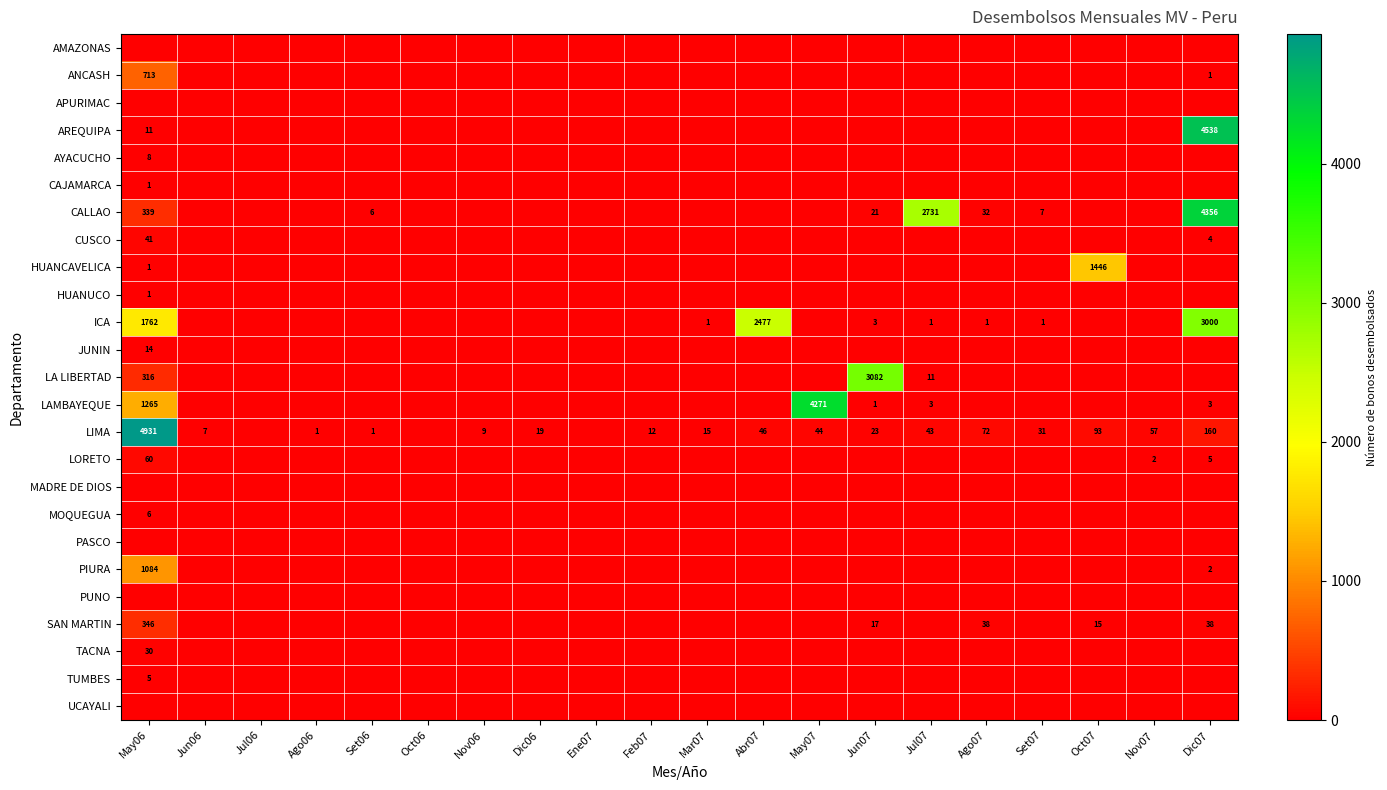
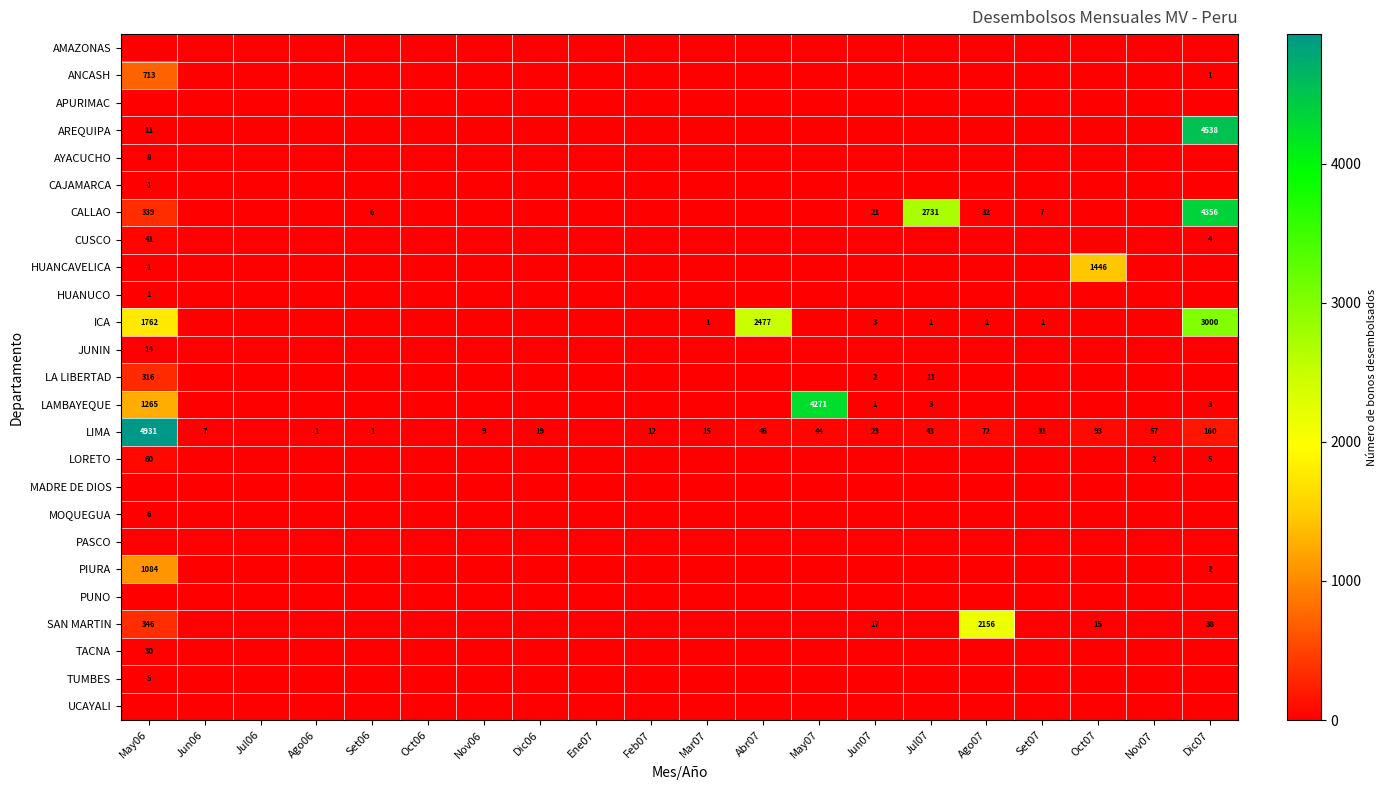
  {
    "ANCASH": {
      "May06": 713,
      "Dic07": 1
    },
    "AREQUIPA": {
      "May06": 11,
      "Dic07": 4538
    },
    "AYACUCHO": {
      "May06": 8
    },
    "CAJAMARCA": {
      "May06": 1
    },
    "CALLAO": {
      "May06": 339,
      "Set06": 6,
      "Jun07": 21,
      "Jul07": 2731,
      "Ago07": 32,
      "Set07": 7,
      "Dic07": 4356
    },
    "CUSCO": {
      "May06": 41,
      "Dic07": 4
    },
    "HUANCAVELICA": {
      "May06": 1,
      "Oct07": 1446
    },
    "HUANUCO": {
      "May06": 1
    },
    "ICA": {
      "May06": 1762,
      "Mar07": 1,
      "Abr07": 2477,
      "Jun07": 3,
      "Jul07": 1,
      "Ago07": 1,
      "Set07": 1,
      "Dic07": 3000
    },
    "JUNIN": {
      "May06": 14
    },
    "LA LIBERTAD": {
      "May06": 316,
-     "Jun07": 3082,
+     "Jun07": 2,
      "Jul07": 11
    },
    "LAMBAYEQUE": {
      "May06": 1265,
      "May07": 4271,
      "Jun07": 1,
      "Jul07": 3,
      "Dic07": 3
    },
    "LIMA": {
      "May06": 4931,
      "Jun06": 7,
      "Ago06": 1,
      "Set06": 1,
      "Nov06": 9,
      "Dic06": 19,
      "Feb07": 12,
      "Mar07": 15,
      "Abr07": 46,
      "May07": 44,
      "Jun07": 23,
      "Jul07": 43,
      "Ago07": 72,
      "Set07": 31,
      "Oct07": 93,
      "Nov07": 57,
      "Dic07": 160
    },
    "LORETO": {
      "May06": 60,
      "Nov07": 2,
      "Dic07": 5
    },
    "MOQUEGUA": {
      "May06": 6
    },
    "PIURA": {
      "May06": 1084,
      "Dic07": 2
    },
    "SAN MARTIN": {
      "May06": 346,
      "Jun07": 17,
-     "Ago07": 38,
+     "Ago07": 2156,
      "Oct07": 15,
      "Dic07": 38
    },
    "TACNA": {
      "May06": 30
    },
    "TUMBES": {
      "May06": 5
    }
  }
